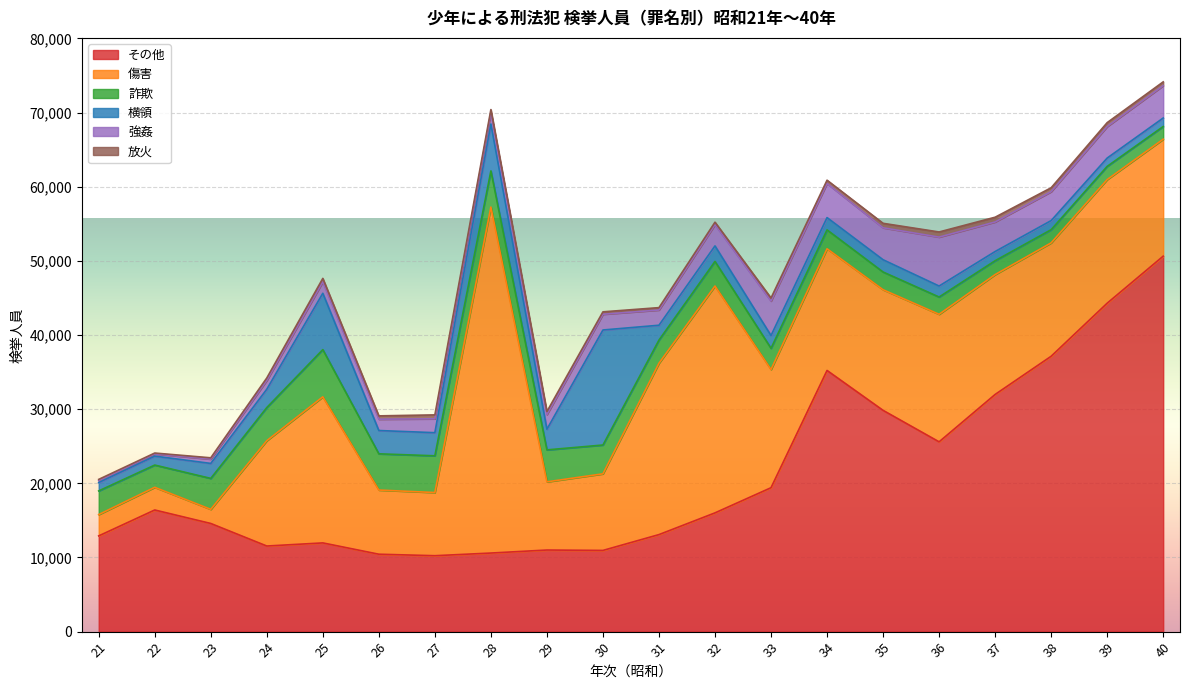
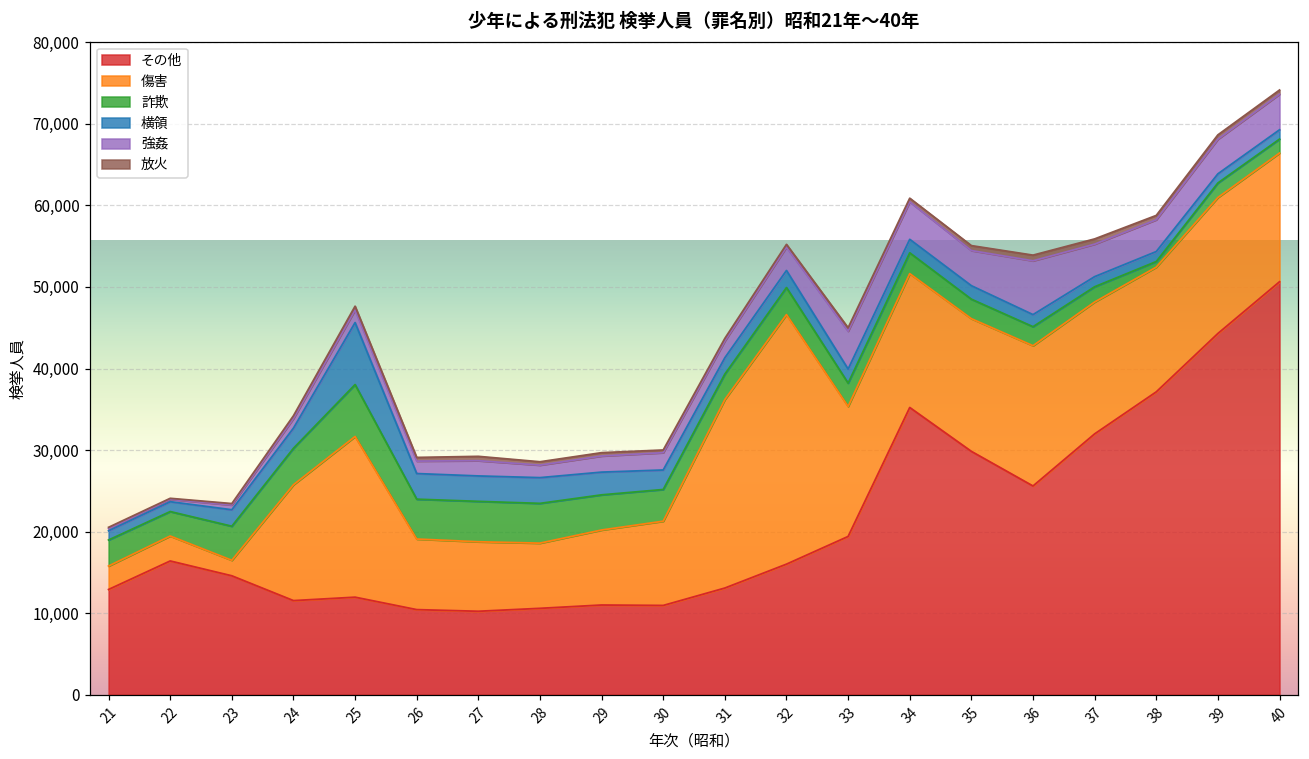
  {
    "その他": {
      "21": "13,000",
      "22": "16,000",
      "23": "15,000",
      "24": "12,000",
      "25": "12,000",
      "26": "10,000",
      "27": "10,000",
      "28": "11,000",
      "29": "11,000",
      "30": "11,000",
      "31": "13,000",
      "32": "16,000",
      "33": "19,000",
      "34": "35,000",
      "35": "30,000",
      "36": "26,000",
      "37": "32,000",
      "38": "37,000",
      "39": "44,000",
      "40": "51,000"
    },
    "傷害": {
      "21": "3,000",
      "22": "3,000",
      "23": "2,000",
      "24": "14,000",
      "25": "20,000",
      "26": "9,000",
      "27": "9,000",
-     "28": "47,000",
+     "28": "8,000",
      "29": "9,000",
      "30": "10,000",
      "31": "23,000",
      "32": "31,000",
      "33": "16,000",
      "34": "16,000",
      "35": "16,000",
      "36": "17,000",
      "37": "16,000",
      "38": "15,000",
      "39": "17,000",
      "40": "16,000"
    },
    "詐欺": {
      "21": "3,000",
      "22": "3,000",
      "23": "4,000",
      "24": "4,000",
      "25": "6,000",
      "26": "5,000",
      "27": "5,000",
      "28": "5,000",
      "29": "4,000",
      "30": "4,000",
      "31": "3,000",
      "32": "3,000",
      "33": "3,000",
      "34": "3,000",
      "35": "2,000",
      "36": "2,000",
      "37": "2,000",
-     "38": "2,000",
+     "38": "1,000",
      "39": "2,000",
      "40": "2,000"
    },
    "横領": {
      "23": "2,000",
      "24": "2,000",
      "25": "8,000",
      "26": "3,000",
      "27": "3,000",
-     "28": "6,000",
+     "28": "3,000",
      "29": "3,000",
-     "30": "16,000",
+     "30": "2,000",
      "31": "2,000",
      "32": "2,000",
      "33": "2,000",
      "34": "2,000",
      "35": "2,000",
      "36": "1,000",
      "37": "1,000",
      "38": "1,000",
      "39": "1,000",
      "40": "1,000"
    },
    "強姦": {
      "25": "2,000",
      "26": "2,000",
      "27": "2,000",
      "28": "2,000",
      "29": "2,000",
      "33": "5,000",
      "34": "5,000",
      "35": "4,000",
      "36": "7,000",
      "37": "4,000",
      "38": "4,000",
      "39": "4,000",
      "40": "4,000"
    },
    "放火": {
      "25": "0",
      "26": "0",
      "27": "1,000",
      "28": "0",
      "29": "0",
      "33": "0",
      "34": "0",
      "35": "1,000",
      "36": "1,000",
      "37": "1,000",
      "38": "1,000",
      "39": "1,000",
      "40": "1,000"
    }
  }
